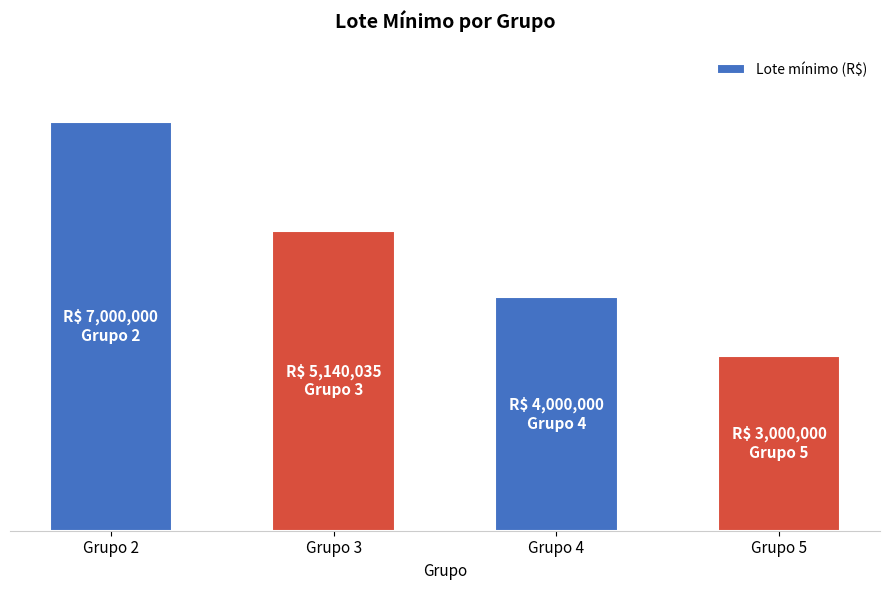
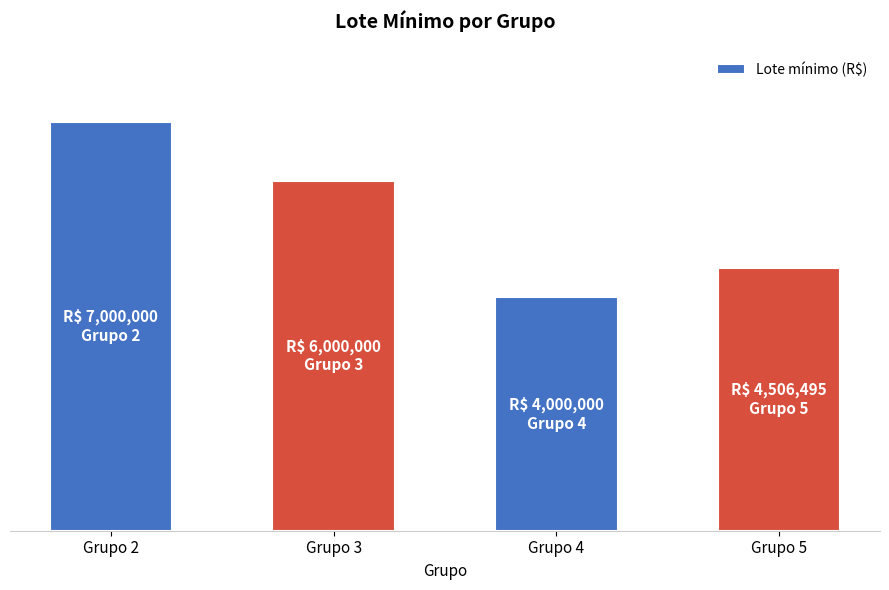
  {
    "Grupo 2": "7,000,000",
-   "Grupo 3": "5,140,035",
+   "Grupo 3": "6,000,000",
    "Grupo 4": "4,000,000",
-   "Grupo 5": "3,000,000"
+   "Grupo 5": "4,506,495"
  }
